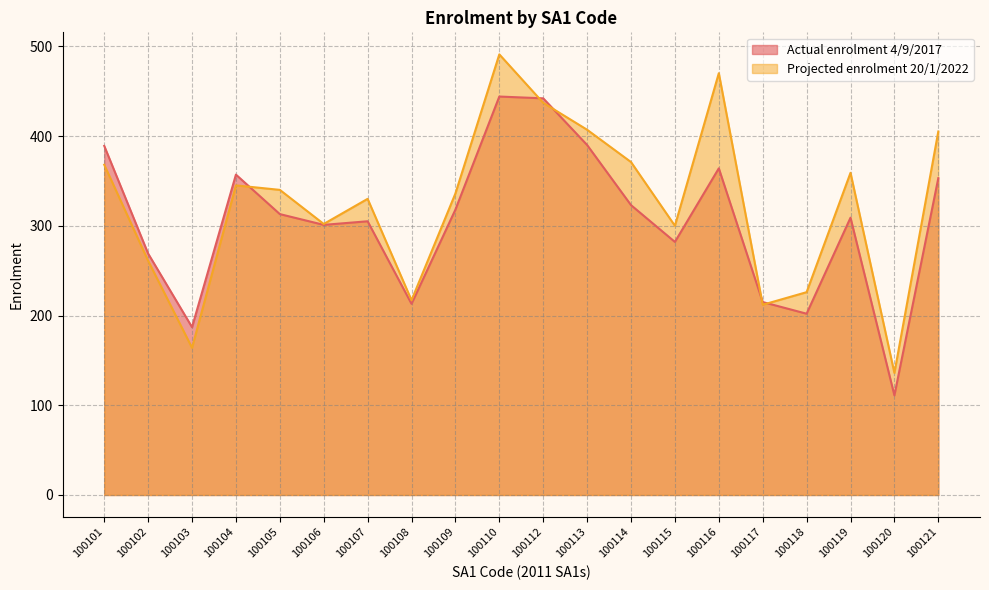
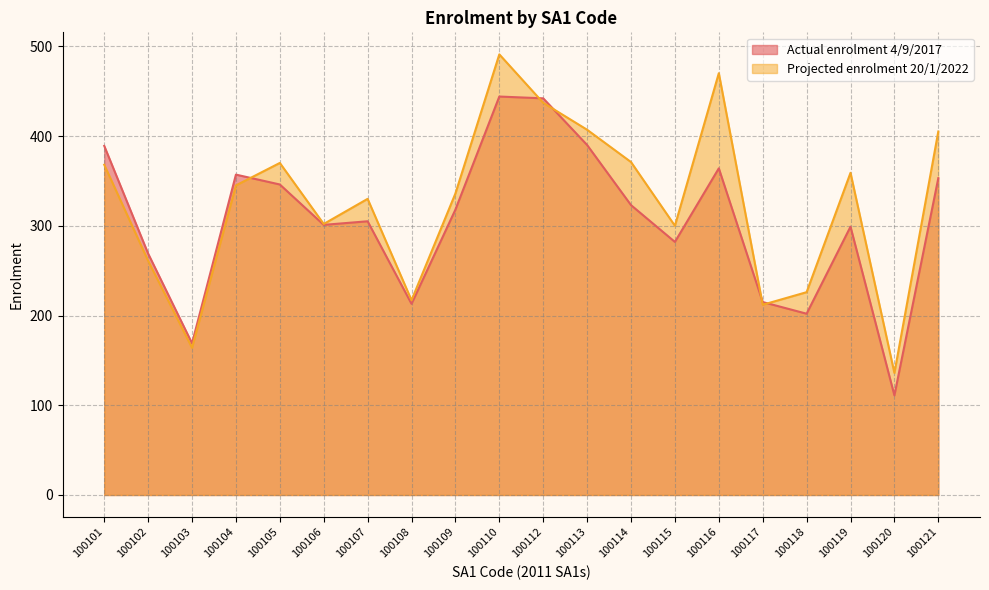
  {
    "Actual enrolment 4/9/2017": {
      "100101": 390,
      "100102": 270,
-     "100103": 190,
+     "100103": 170,
      "100104": 360,
-     "100105": 310,
+     "100105": 350,
      "100107": 310,
      "100108": 210,
      "100109": 320,
      "100110": 440,
      "100112": 440,
      "100113": 390,
      "100114": 320,
      "100115": 280,
      "100116": 360,
      "100117": 220,
      "100118": 200,
-     "100119": 310,
+     "100119": 300,
      "100120": 110,
      "100121": 350
    },
    "Projected enrolment 20/1/2022": {
      "100101": 370,
      "100102": 260,
      "100103": 160,
      "100104": 350,
-     "100105": 340,
+     "100105": 370,
      "100107": 330,
      "100108": 220,
      "100109": 340,
      "100110": 490,
      "100112": 440,
      "100113": 410,
      "100114": 370,
      "100115": 300,
      "100116": 470,
      "100117": 210,
      "100118": 230,
      "100119": 360,
      "100120": 140,
      "100121": 410
    }
  }
